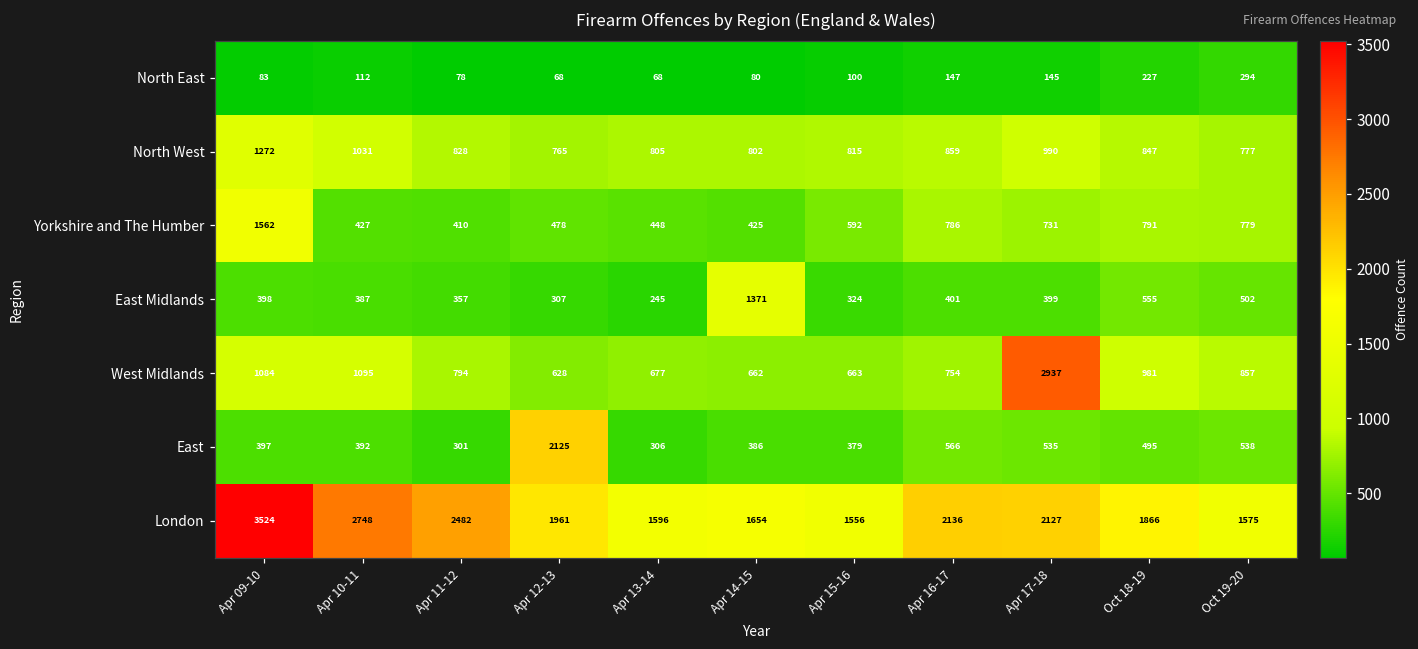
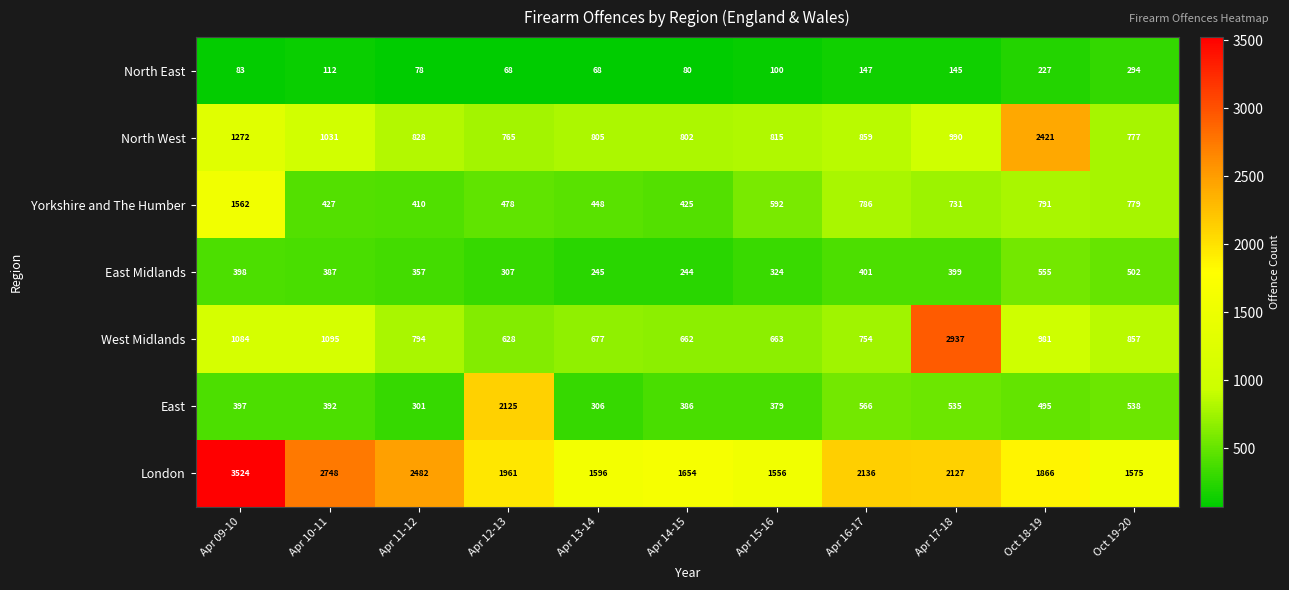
  {
    "North East": {
      "Apr 09-10": 83,
      "Apr 10-11": 112,
      "Apr 11-12": 78,
      "Apr 12-13": 68,
      "Apr 13-14": 68,
      "Apr 14-15": 80,
      "Apr 15-16": 100,
      "Apr 16-17": 147,
      "Apr 17-18": 145,
      "Oct 18-19": 227,
      "Oct 19-20": 294
    },
    "North West": {
      "Apr 09-10": 1272,
      "Apr 10-11": 1031,
      "Apr 11-12": 828,
      "Apr 12-13": 765,
      "Apr 13-14": 805,
      "Apr 14-15": 802,
      "Apr 15-16": 815,
      "Apr 16-17": 859,
      "Apr 17-18": 990,
-     "Oct 18-19": 847,
+     "Oct 18-19": 2421,
      "Oct 19-20": 777
    },
    "Yorkshire and The Humber": {
      "Apr 09-10": 1562,
      "Apr 10-11": 427,
      "Apr 11-12": 410,
      "Apr 12-13": 478,
      "Apr 13-14": 448,
      "Apr 14-15": 425,
      "Apr 15-16": 592,
      "Apr 16-17": 786,
      "Apr 17-18": 731,
      "Oct 18-19": 791,
      "Oct 19-20": 779
    },
    "East Midlands": {
      "Apr 09-10": 398,
      "Apr 10-11": 387,
      "Apr 11-12": 357,
      "Apr 12-13": 307,
      "Apr 13-14": 245,
-     "Apr 14-15": 1371,
+     "Apr 14-15": 244,
      "Apr 15-16": 324,
      "Apr 16-17": 401,
      "Apr 17-18": 399,
      "Oct 18-19": 555,
      "Oct 19-20": 502
    },
    "West Midlands": {
      "Apr 09-10": 1084,
      "Apr 10-11": 1095,
      "Apr 11-12": 794,
      "Apr 12-13": 628,
      "Apr 13-14": 677,
      "Apr 14-15": 662,
      "Apr 15-16": 663,
      "Apr 16-17": 754,
      "Apr 17-18": 2937,
      "Oct 18-19": 981,
      "Oct 19-20": 857
    },
    "East": {
      "Apr 09-10": 397,
      "Apr 10-11": 392,
      "Apr 11-12": 301,
      "Apr 12-13": 2125,
      "Apr 13-14": 306,
      "Apr 14-15": 386,
      "Apr 15-16": 379,
      "Apr 16-17": 566,
      "Apr 17-18": 535,
      "Oct 18-19": 495,
      "Oct 19-20": 538
    },
    "London": {
      "Apr 09-10": 3524,
      "Apr 10-11": 2748,
      "Apr 11-12": 2482,
      "Apr 12-13": 1961,
      "Apr 13-14": 1596,
      "Apr 14-15": 1654,
      "Apr 15-16": 1556,
      "Apr 16-17": 2136,
      "Apr 17-18": 2127,
      "Oct 18-19": 1866,
      "Oct 19-20": 1575
    }
  }
